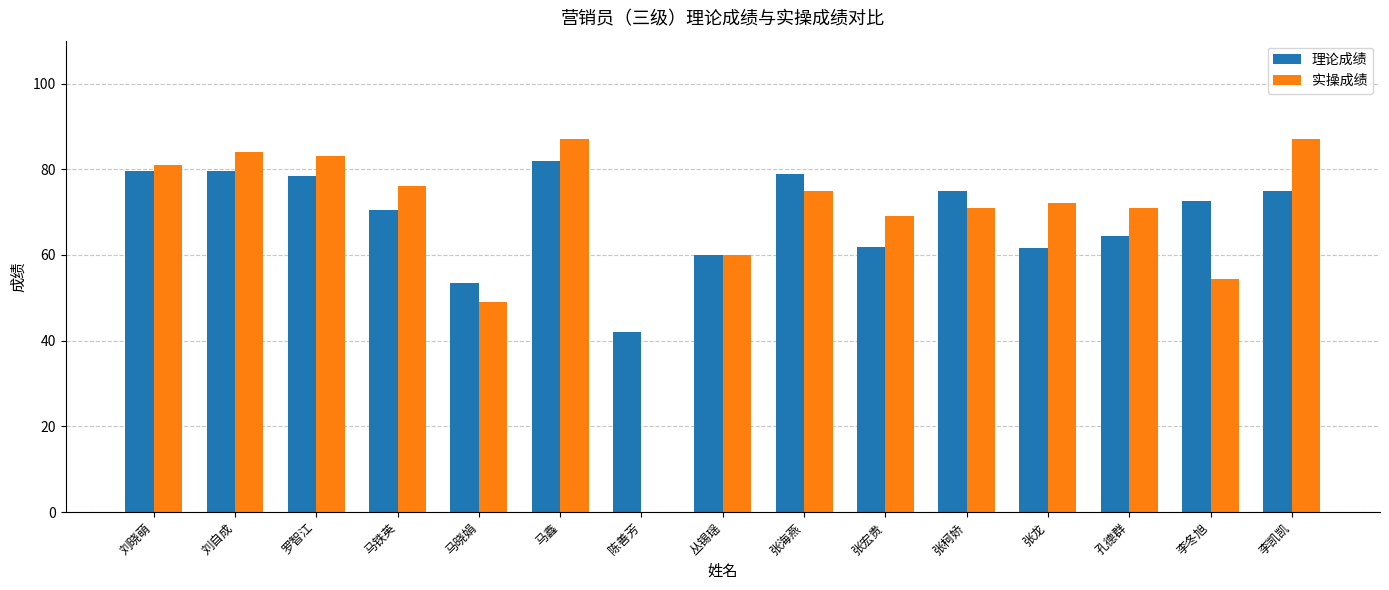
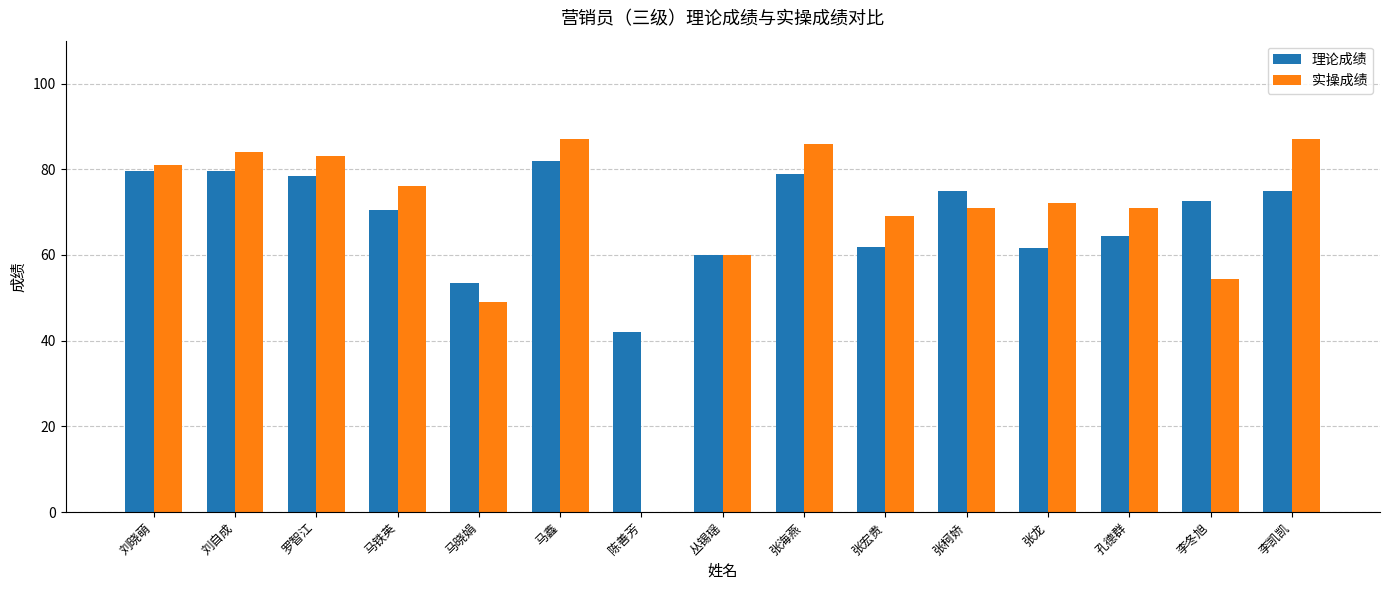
  {
    "理论成绩": {
      "刘晓萌": 80,
      "刘自成": 80,
      "罗智江": 79,
      "马铁英": 71,
      "马晓娟": 54,
      "马鑫": 82,
      "陈善芳": 42,
      "丛锡瑶": 60,
      "张海燕": 79,
      "张宏贵": 62,
      "张柯娇": 75,
      "张龙": 62,
      "孔德群": 65,
      "李冬旭": 73,
      "李凯凯": 75
    },
    "实操成绩": {
      "刘晓萌": 81,
      "刘自成": 84,
      "罗智江": 83,
      "马铁英": 76,
      "马晓娟": 49,
      "马鑫": 87,
      "陈善芳": 0,
      "丛锡瑶": 60,
-     "张海燕": 75,
+     "张海燕": 86,
      "张宏贵": 69,
      "张柯娇": 71,
      "张龙": 72,
      "孔德群": 71,
      "李冬旭": 54,
      "李凯凯": 87
    }
  }
